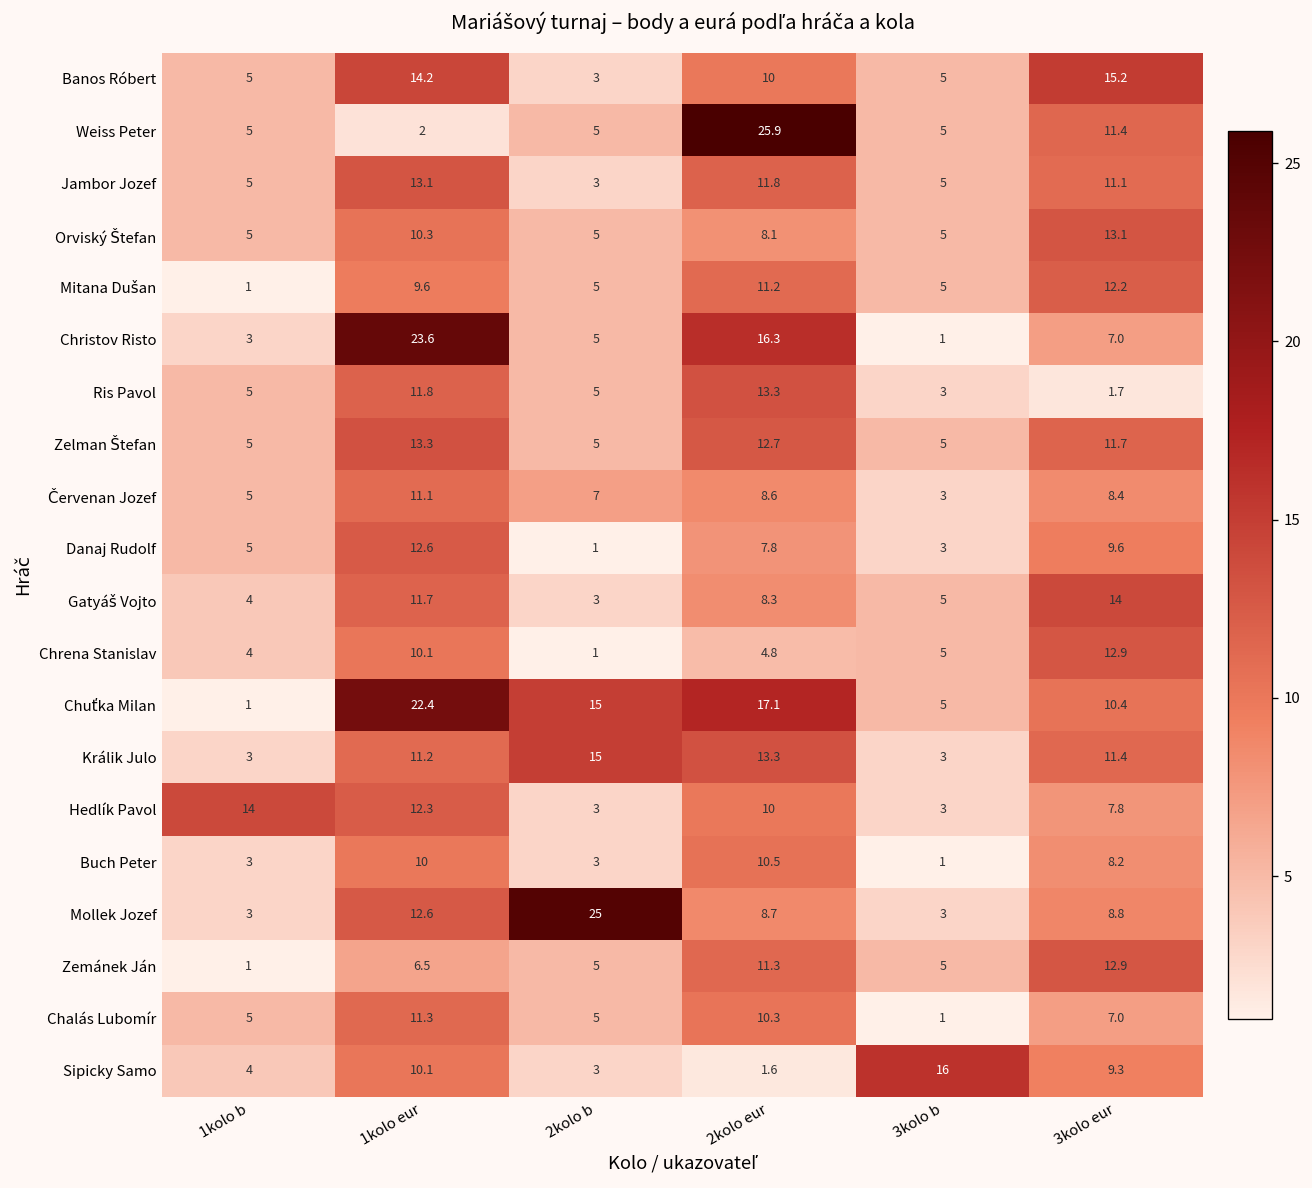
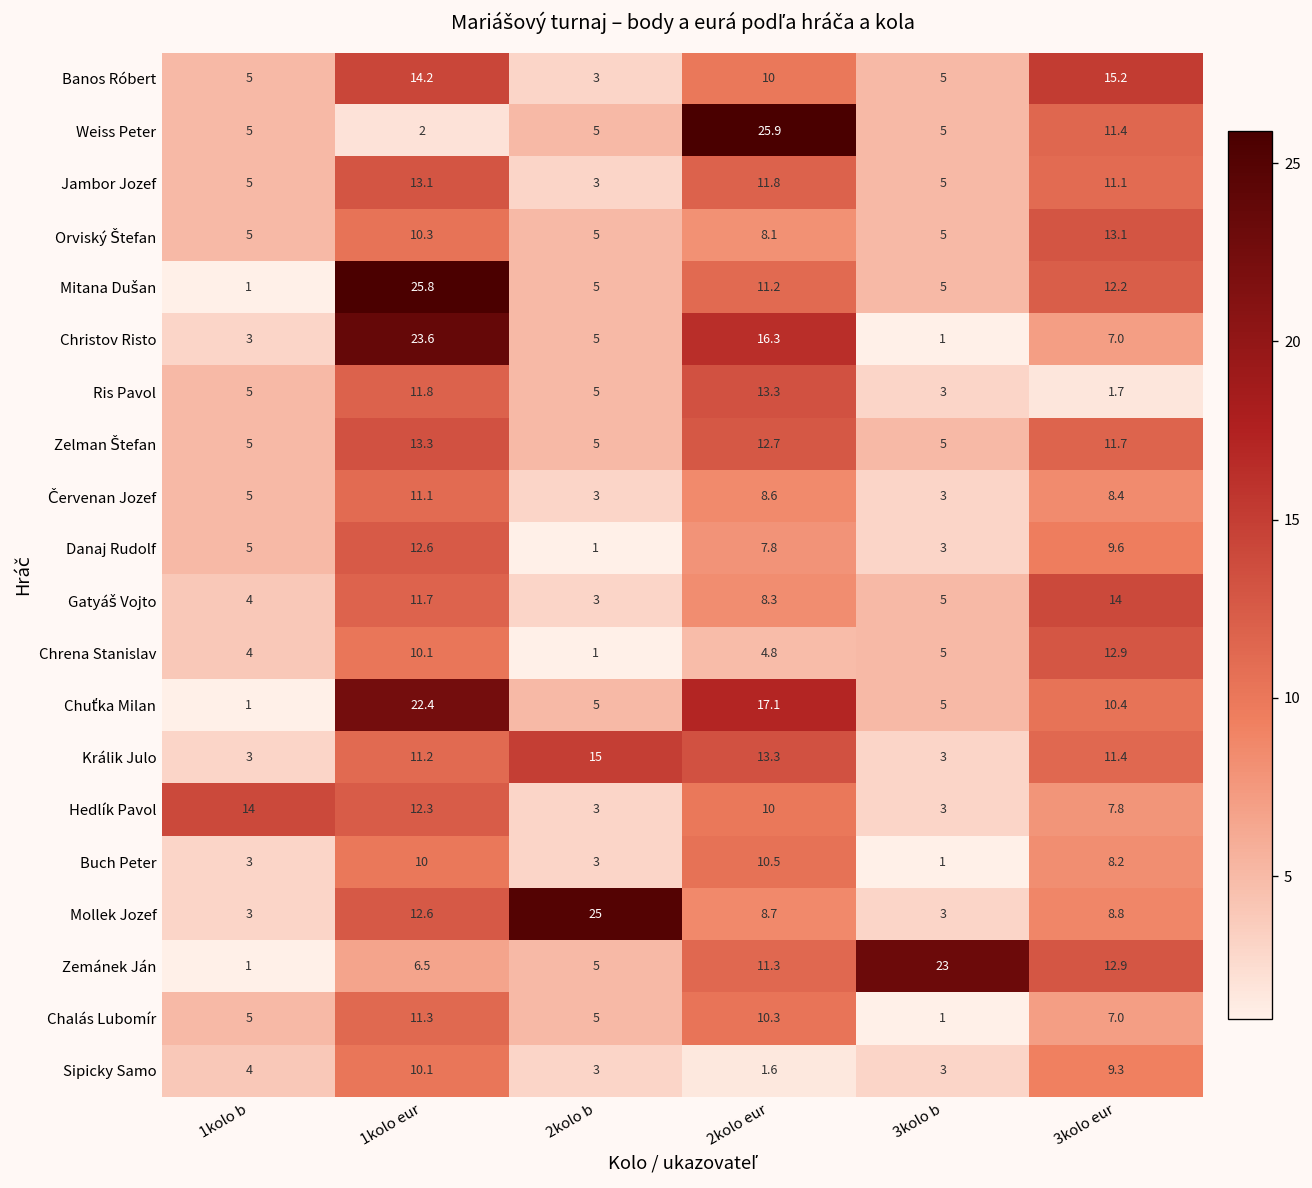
  {
    "Banos Róbert": {
      "1kolo b": 5,
      "1kolo eur": 14.2,
      "2kolo b": 3,
      "2kolo eur": 10,
      "3kolo b": 5,
      "3kolo eur": 15.2
    },
    "Weiss Peter": {
      "1kolo b": 5,
      "1kolo eur": 2,
      "2kolo b": 5,
      "2kolo eur": 25.9,
      "3kolo b": 5,
      "3kolo eur": 11.4
    },
    "Jambor Jozef": {
      "1kolo b": 5,
      "1kolo eur": 13.1,
      "2kolo b": 3,
      "2kolo eur": 11.8,
      "3kolo b": 5,
      "3kolo eur": 11.1
    },
    "Orviský Štefan": {
      "1kolo b": 5,
      "1kolo eur": 10.3,
      "2kolo b": 5,
      "2kolo eur": 8.1,
      "3kolo b": 5,
      "3kolo eur": 13.1
    },
    "Mitana Dušan": {
      "1kolo b": 1,
-     "1kolo eur": 9.6,
+     "1kolo eur": 25.8,
      "2kolo b": 5,
      "2kolo eur": 11.2,
      "3kolo b": 5,
      "3kolo eur": 12.2
    },
    "Christov Risto": {
      "1kolo b": 3,
      "1kolo eur": 23.6,
      "2kolo b": 5,
      "2kolo eur": 16.3,
      "3kolo b": 1,
      "3kolo eur": 7.0
    },
    "Ris Pavol": {
      "1kolo b": 5,
      "1kolo eur": 11.8,
      "2kolo b": 5,
      "2kolo eur": 13.3,
      "3kolo b": 3,
      "3kolo eur": 1.7
    },
    "Zelman Štefan": {
      "1kolo b": 5,
      "1kolo eur": 13.3,
      "2kolo b": 5,
      "2kolo eur": 12.7,
      "3kolo b": 5,
      "3kolo eur": 11.7
    },
    "Červenan Jozef": {
      "1kolo b": 5,
      "1kolo eur": 11.1,
-     "2kolo b": 7,
+     "2kolo b": 3,
      "2kolo eur": 8.6,
      "3kolo b": 3,
      "3kolo eur": 8.4
    },
    "Danaj Rudolf": {
      "1kolo b": 5,
      "1kolo eur": 12.6,
      "2kolo b": 1,
      "2kolo eur": 7.8,
      "3kolo b": 3,
      "3kolo eur": 9.6
    },
    "Gatyáš Vojto": {
      "1kolo b": 4,
      "1kolo eur": 11.7,
      "2kolo b": 3,
      "2kolo eur": 8.3,
      "3kolo b": 5,
      "3kolo eur": 14
    },
    "Chrena Stanislav": {
      "1kolo b": 4,
      "1kolo eur": 10.1,
      "2kolo b": 1,
      "2kolo eur": 4.8,
      "3kolo b": 5,
      "3kolo eur": 12.9
    },
    "Chuťka Milan": {
      "1kolo b": 1,
      "1kolo eur": 22.4,
-     "2kolo b": 15,
+     "2kolo b": 5,
      "2kolo eur": 17.1,
      "3kolo b": 5,
      "3kolo eur": 10.4
    },
    "Králik Julo": {
      "1kolo b": 3,
      "1kolo eur": 11.2,
      "2kolo b": 15,
      "2kolo eur": 13.3,
      "3kolo b": 3,
      "3kolo eur": 11.4
    },
    "Hedlík Pavol": {
      "1kolo b": 14,
      "1kolo eur": 12.3,
      "2kolo b": 3,
      "2kolo eur": 10,
      "3kolo b": 3,
      "3kolo eur": 7.8
    },
    "Buch Peter": {
      "1kolo b": 3,
      "1kolo eur": 10,
      "2kolo b": 3,
      "2kolo eur": 10.5,
      "3kolo b": 1,
      "3kolo eur": 8.2
    },
    "Mollek Jozef": {
      "1kolo b": 3,
      "1kolo eur": 12.6,
      "2kolo b": 25,
      "2kolo eur": 8.7,
      "3kolo b": 3,
      "3kolo eur": 8.8
    },
    "Zemánek Ján": {
      "1kolo b": 1,
      "1kolo eur": 6.5,
      "2kolo b": 5,
      "2kolo eur": 11.3,
-     "3kolo b": 5,
+     "3kolo b": 23,
      "3kolo eur": 12.9
    },
    "Chalás Lubomír": {
      "1kolo b": 5,
      "1kolo eur": 11.3,
      "2kolo b": 5,
      "2kolo eur": 10.3,
      "3kolo b": 1,
      "3kolo eur": 7.0
    },
    "Sipicky Samo": {
      "1kolo b": 4,
      "1kolo eur": 10.1,
      "2kolo b": 3,
      "2kolo eur": 1.6,
-     "3kolo b": 16,
+     "3kolo b": 3,
      "3kolo eur": 9.3
    }
  }
